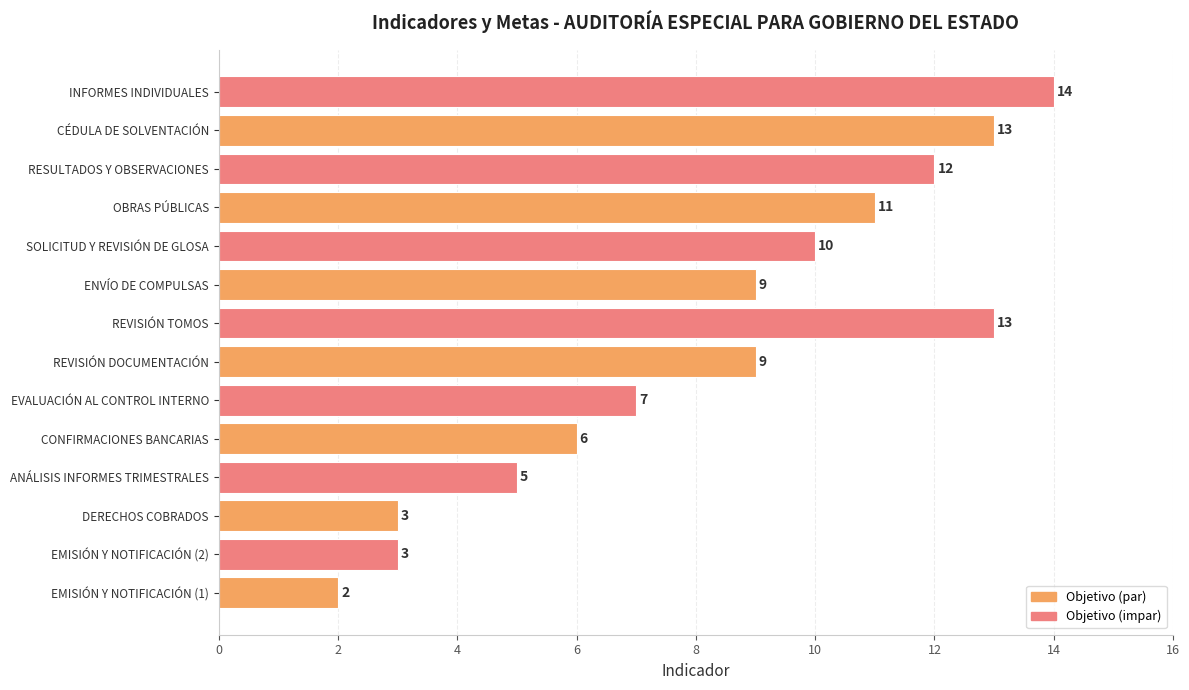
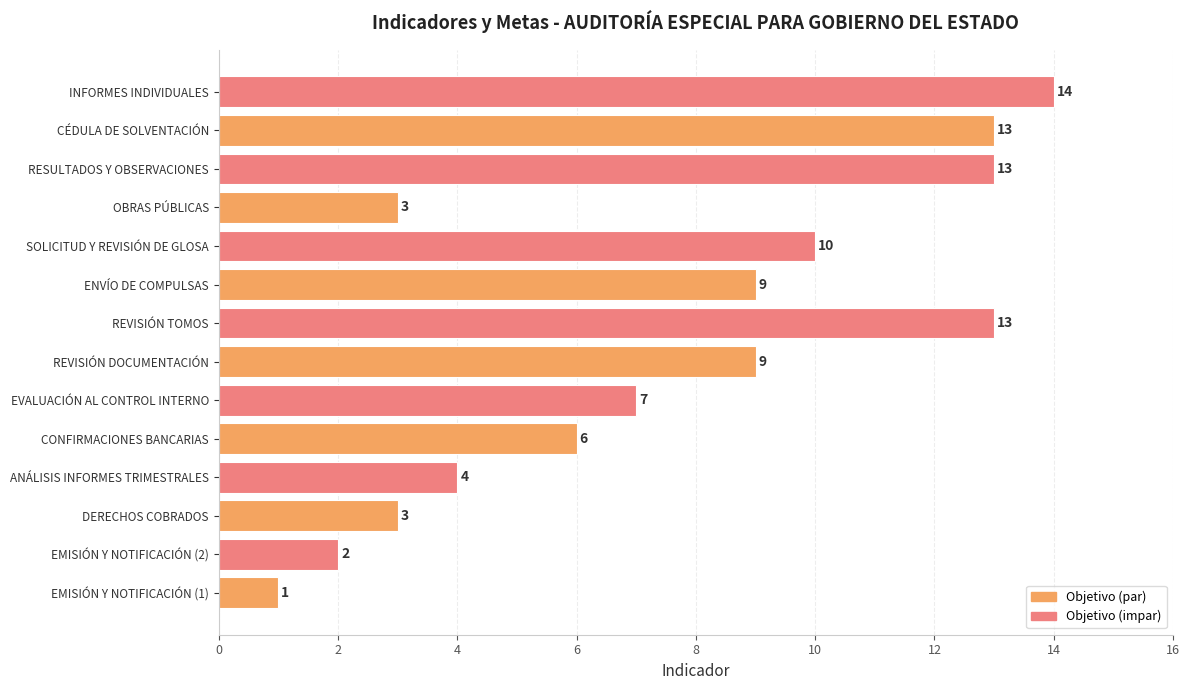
  {
    "INFORMES INDIVIDUALES": 14,
    "CÉDULA DE SOLVENTACIÓN": 13,
-   "RESULTADOS Y OBSERVACIONES": 12,
-   "OBRAS PÚBLICAS": 11,
+   "RESULTADOS Y OBSERVACIONES": 13,
+   "OBRAS PÚBLICAS": 3,
    "SOLICITUD Y REVISIÓN DE GLOSA": 10,
    "ENVÍO DE COMPULSAS": 9,
    "REVISIÓN TOMOS": 13,
    "REVISIÓN DOCUMENTACIÓN": 9,
    "EVALUACIÓN AL CONTROL INTERNO": 7,
    "CONFIRMACIONES BANCARIAS": 6,
-   "ANÁLISIS INFORMES TRIMESTRALES": 5,
+   "ANÁLISIS INFORMES TRIMESTRALES": 4,
    "DERECHOS COBRADOS": 3,
-   "EMISIÓN Y NOTIFICACIÓN (2)": 3,
-   "EMISIÓN Y NOTIFICACIÓN (1)": 2
+   "EMISIÓN Y NOTIFICACIÓN (2)": 2,
+   "EMISIÓN Y NOTIFICACIÓN (1)": 1
  }
